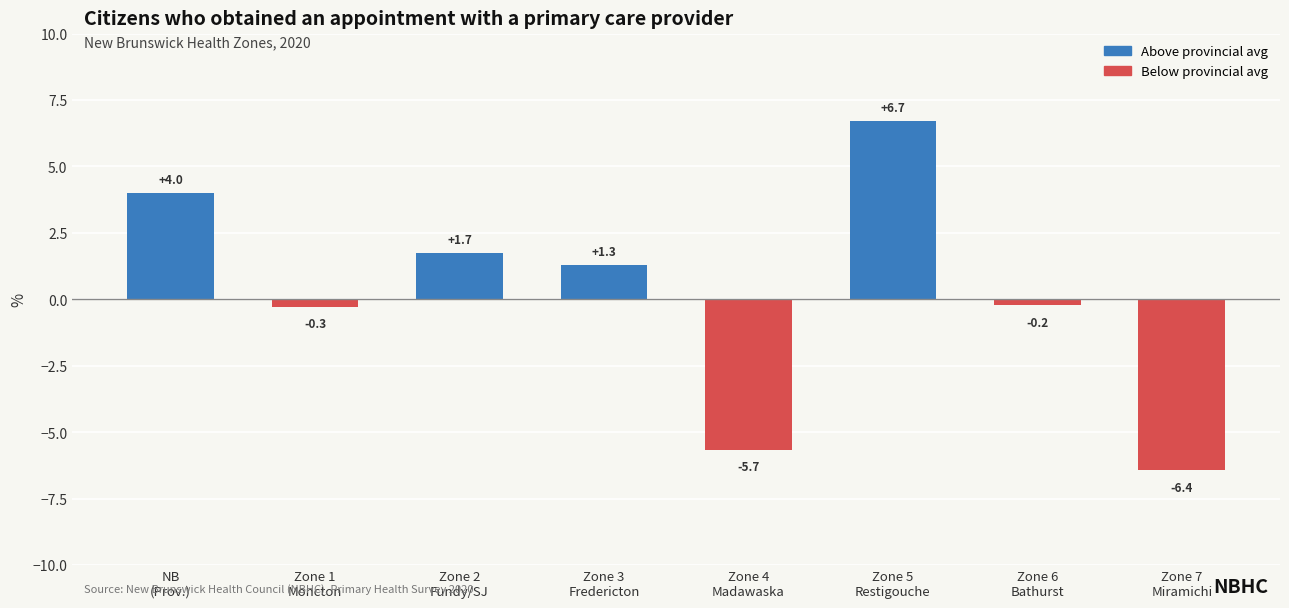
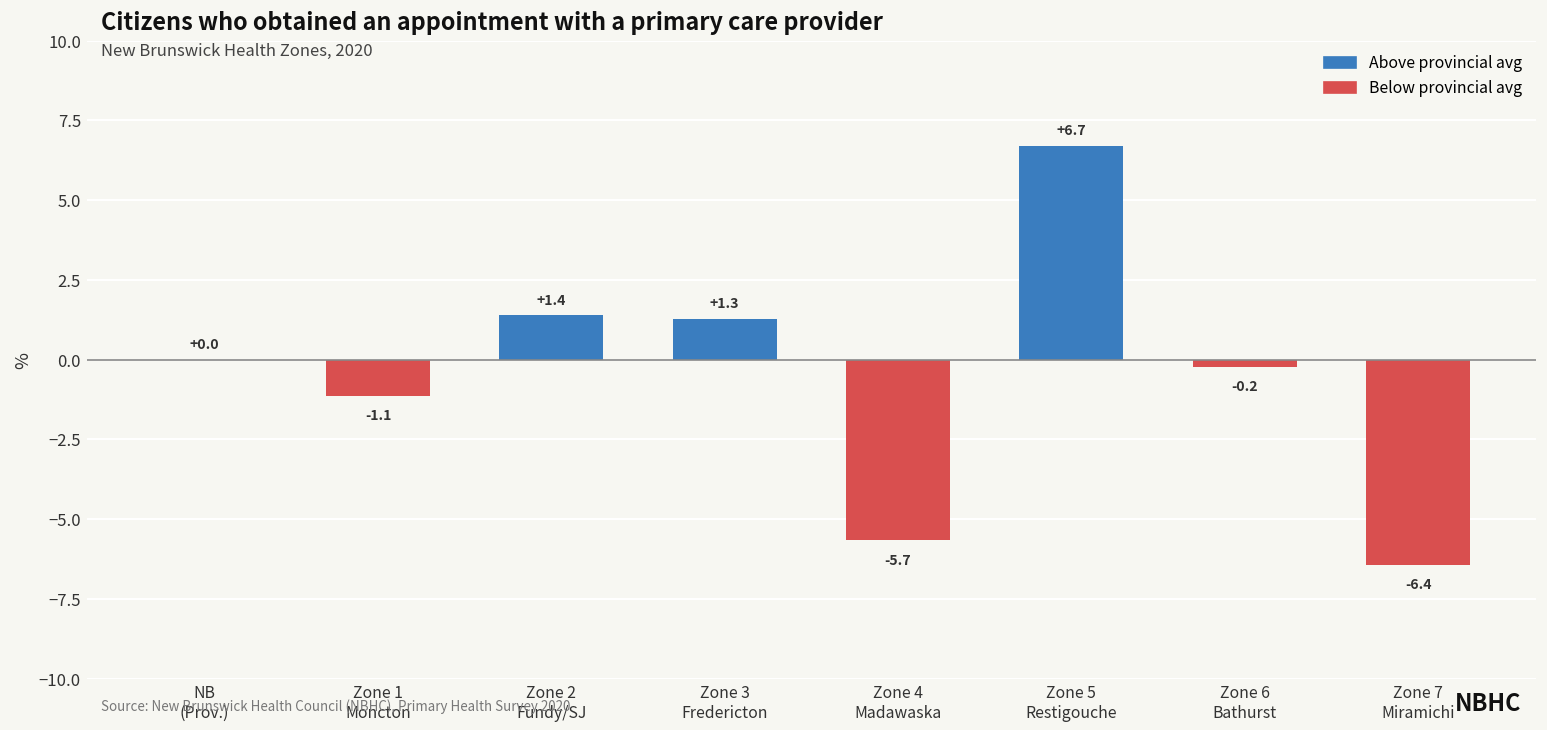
  {
-   "NB (Prov.)": "+4.0",
-   "Zone 1 Moncton": "-0.3",
-   "Zone 2 Fundy/SJ": "+1.7",
+   "NB (Prov.)": "+0.0",
+   "Zone 1 Moncton": "-1.1",
+   "Zone 2 Fundy/SJ": "+1.4",
    "Zone 3 Fredericton": "+1.3",
    "Zone 4 Madawaska": "-5.7",
    "Zone 5 Restigouche": "+6.7",
    "Zone 6 Bathurst": "-0.2",
    "Zone 7 Miramichi": "-6.4"
  }
